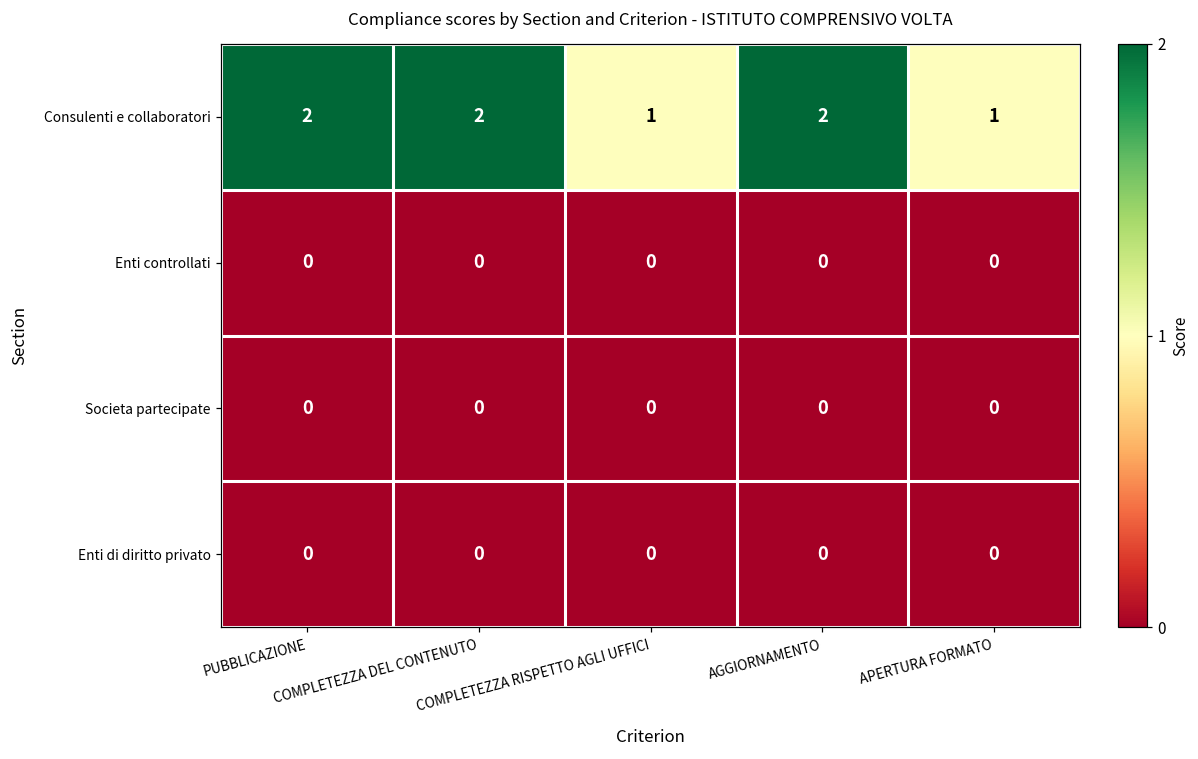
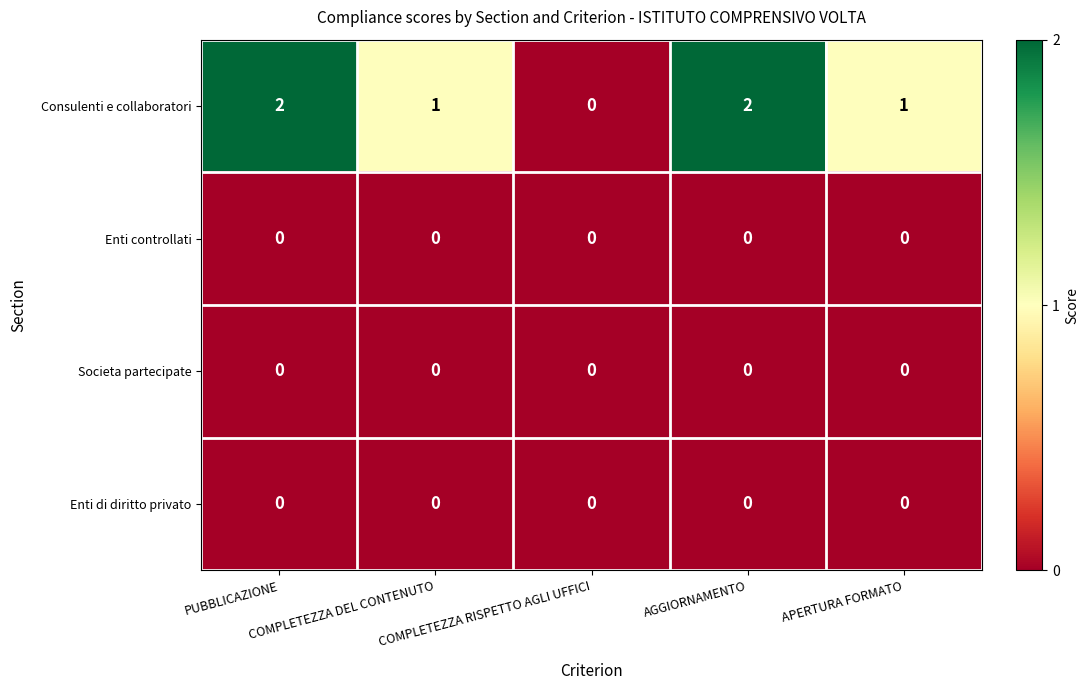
  {
    "Consulenti e collaboratori": {
      "PUBBLICAZIONE": 2,
-     "COMPLETEZZA DEL CONTENUTO": 2,
-     "COMPLETEZZA RISPETTO AGLI UFFICI": 1,
+     "COMPLETEZZA DEL CONTENUTO": 1,
+     "COMPLETEZZA RISPETTO AGLI UFFICI": 0,
      "AGGIORNAMENTO": 2,
      "APERTURA FORMATO": 1
    },
    "Enti controllati": {
      "PUBBLICAZIONE": 0,
      "COMPLETEZZA DEL CONTENUTO": 0,
      "COMPLETEZZA RISPETTO AGLI UFFICI": 0,
      "AGGIORNAMENTO": 0,
      "APERTURA FORMATO": 0
    },
    "Societa partecipate": {
      "PUBBLICAZIONE": 0,
      "COMPLETEZZA DEL CONTENUTO": 0,
      "COMPLETEZZA RISPETTO AGLI UFFICI": 0,
      "AGGIORNAMENTO": 0,
      "APERTURA FORMATO": 0
    },
    "Enti di diritto privato": {
      "PUBBLICAZIONE": 0,
      "COMPLETEZZA DEL CONTENUTO": 0,
      "COMPLETEZZA RISPETTO AGLI UFFICI": 0,
      "AGGIORNAMENTO": 0,
      "APERTURA FORMATO": 0
    }
  }
